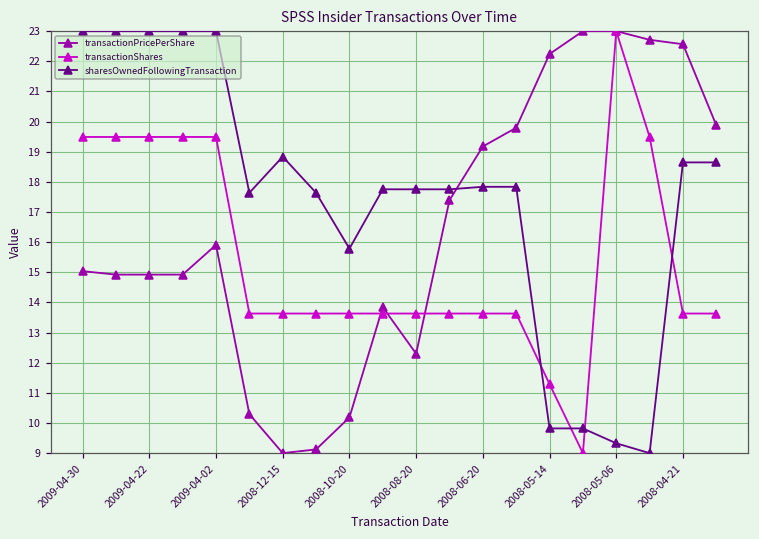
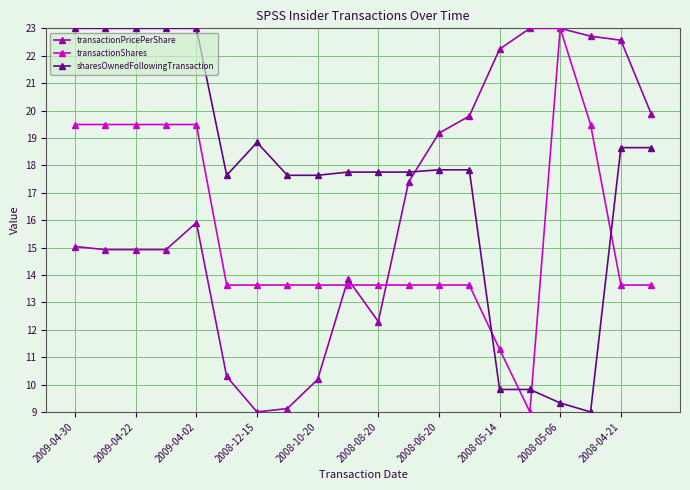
  {
    "transactionPricePerShare": {
      "2009-04-30": 15.0,
      "2009-04-22": 14.9,
      "2009-04-02": 15.9,
      "2008-12-15": 9.0,
      "2008-10-20": 10.2,
      "2008-08-20": 12.3,
      "2008-06-20": 19.2,
      "2008-05-14": 22.2,
      "2008-04-21": 22.6
    },
    "transactionShares": {
      "2009-04-30": 19.5,
      "2009-04-22": 19.5,
      "2009-04-02": 19.5,
      "2008-12-15": 13.6,
      "2008-10-20": 13.6,
      "2008-08-20": 13.6,
      "2008-06-20": 13.6,
      "2008-05-14": 11.3,
      "2008-04-21": 13.6
    },
    "sharesOwnedFollowingTransaction": {
      "2009-04-30": 23.0,
      "2009-04-22": 23.0,
      "2009-04-02": 23.0,
      "2008-12-15": 18.8,
-     "2008-10-20": 15.8,
+     "2008-10-20": 17.6,
      "2008-08-20": 17.8,
      "2008-06-20": 17.8,
      "2008-05-14": 9.8,
      "2008-05-06": 9.3,
      "2008-04-21": 18.6
    }
  }
